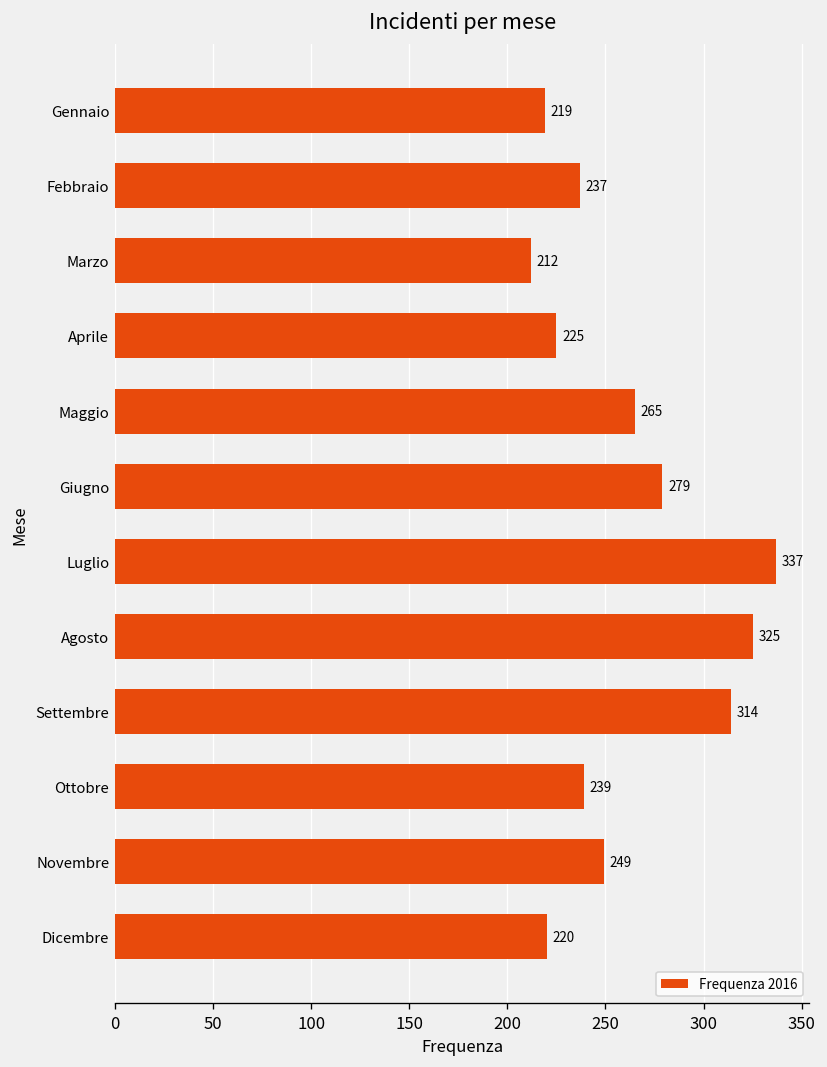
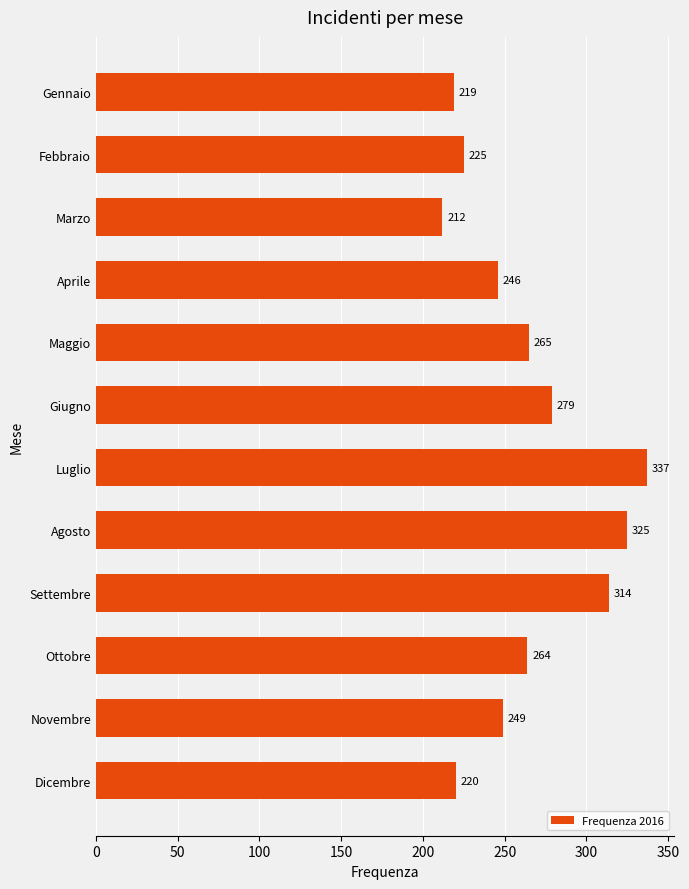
  {
    "Gennaio": 219,
-   "Febbraio": 237,
+   "Febbraio": 225,
    "Marzo": 212,
-   "Aprile": 225,
+   "Aprile": 246,
    "Maggio": 265,
    "Giugno": 279,
    "Luglio": 337,
    "Agosto": 325,
    "Settembre": 314,
-   "Ottobre": 239,
+   "Ottobre": 264,
    "Novembre": 249,
    "Dicembre": 220
  }
